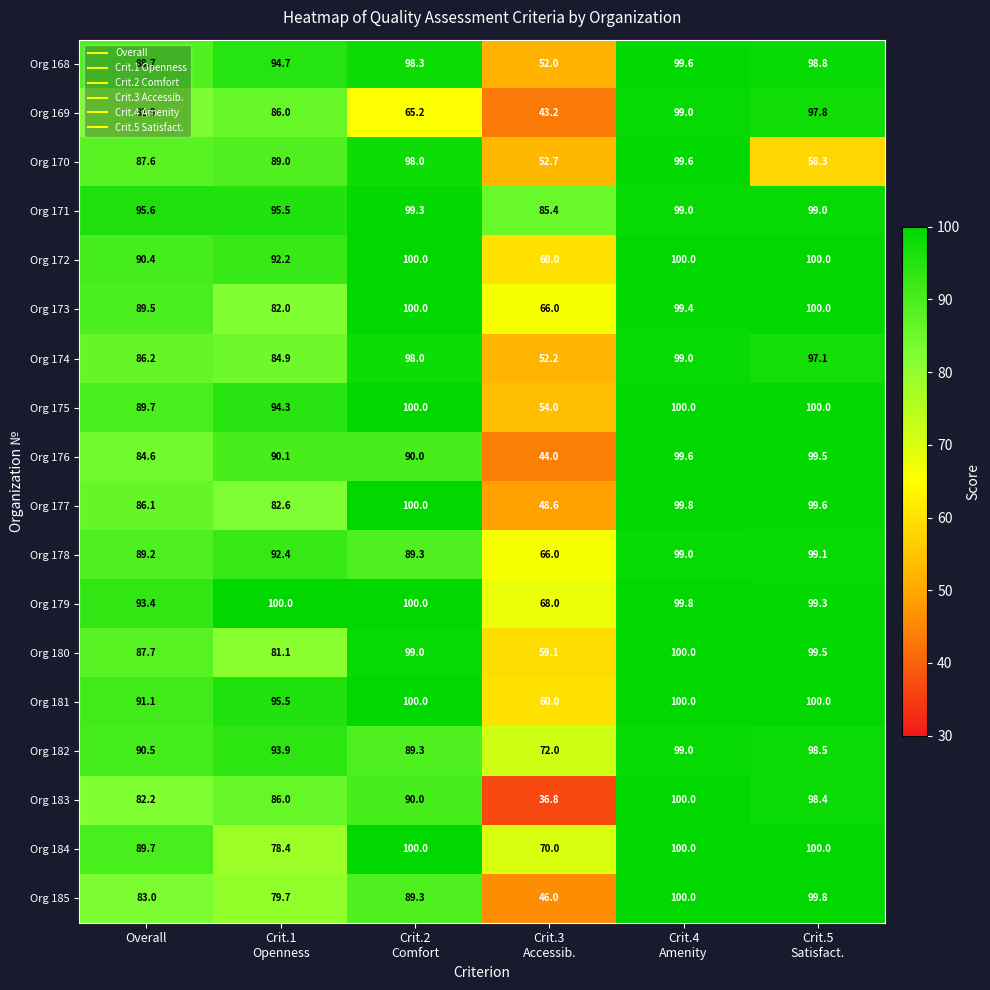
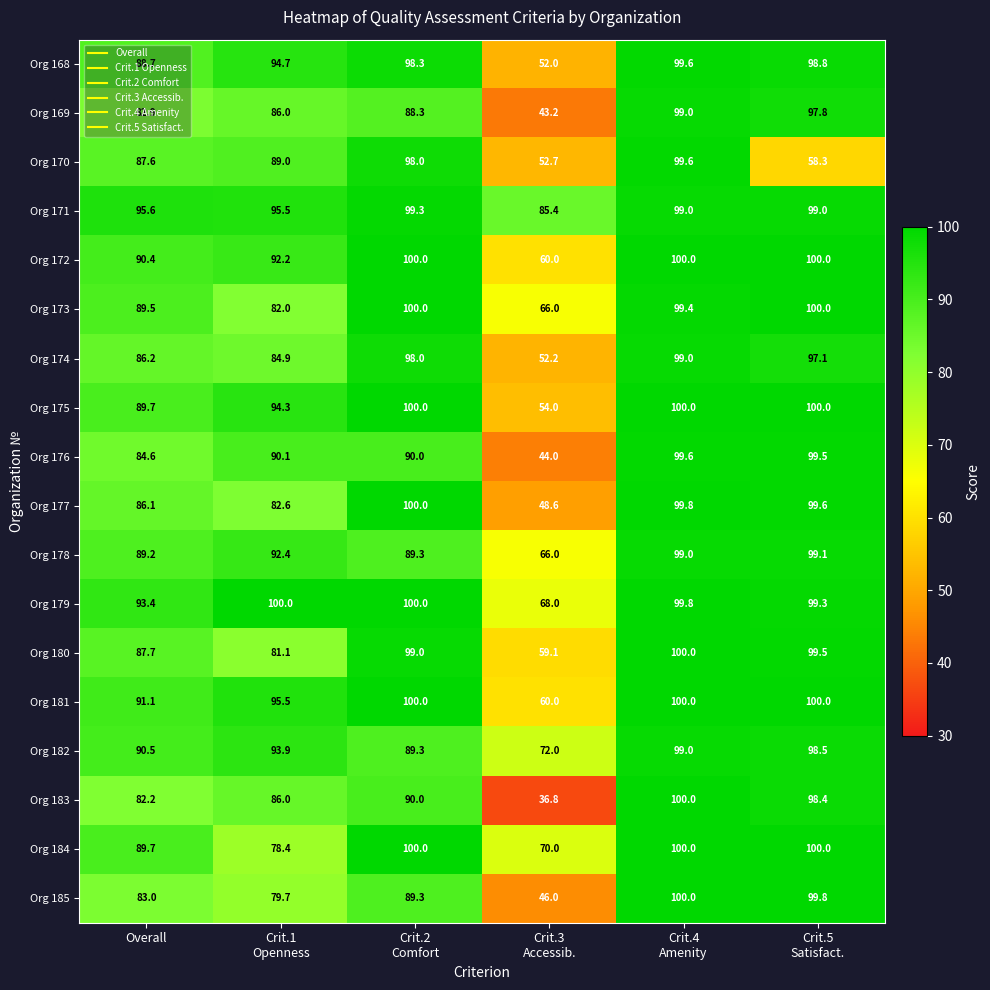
  {
    "Org 168": {
      "Crit.1 Openness": 94.7,
      "Crit.2 Comfort": 98.3,
      "Crit.3 Accessib.": 52.0,
      "Crit.4 Amenity": 99.6,
      "Crit.5 Satisfact.": 98.8
    },
    "Org 169": {
      "Crit.1 Openness": 86.0,
-     "Crit.2 Comfort": 65.2,
+     "Crit.2 Comfort": 88.3,
      "Crit.3 Accessib.": 43.2,
      "Crit.4 Amenity": 99.0,
      "Crit.5 Satisfact.": 97.8
    },
    "Org 170": {
      "Overall": 87.6,
      "Crit.1 Openness": 89.0,
      "Crit.2 Comfort": 98.0,
      "Crit.3 Accessib.": 52.7,
      "Crit.4 Amenity": 99.6,
      "Crit.5 Satisfact.": 58.3
    },
    "Org 171": {
      "Overall": 95.6,
      "Crit.1 Openness": 95.5,
      "Crit.2 Comfort": 99.3,
      "Crit.3 Accessib.": 85.4,
      "Crit.4 Amenity": 99.0,
      "Crit.5 Satisfact.": 99.0
    },
    "Org 172": {
      "Overall": 90.4,
      "Crit.1 Openness": 92.2,
      "Crit.2 Comfort": 100.0,
      "Crit.3 Accessib.": 60.0,
      "Crit.4 Amenity": 100.0,
      "Crit.5 Satisfact.": 100.0
    },
    "Org 173": {
      "Overall": 89.5,
      "Crit.1 Openness": 82.0,
      "Crit.2 Comfort": 100.0,
      "Crit.3 Accessib.": 66.0,
      "Crit.4 Amenity": 99.4,
      "Crit.5 Satisfact.": 100.0
    },
    "Org 174": {
      "Overall": 86.2,
      "Crit.1 Openness": 84.9,
      "Crit.2 Comfort": 98.0,
      "Crit.3 Accessib.": 52.2,
      "Crit.4 Amenity": 99.0,
      "Crit.5 Satisfact.": 97.1
    },
    "Org 175": {
      "Overall": 89.7,
      "Crit.1 Openness": 94.3,
      "Crit.2 Comfort": 100.0,
      "Crit.3 Accessib.": 54.0,
      "Crit.4 Amenity": 100.0,
      "Crit.5 Satisfact.": 100.0
    },
    "Org 176": {
      "Overall": 84.6,
      "Crit.1 Openness": 90.1,
      "Crit.2 Comfort": 90.0,
      "Crit.3 Accessib.": 44.0,
      "Crit.4 Amenity": 99.6,
      "Crit.5 Satisfact.": 99.5
    },
    "Org 177": {
      "Overall": 86.1,
      "Crit.1 Openness": 82.6,
      "Crit.2 Comfort": 100.0,
      "Crit.3 Accessib.": 48.6,
      "Crit.4 Amenity": 99.8,
      "Crit.5 Satisfact.": 99.6
    },
    "Org 178": {
      "Overall": 89.2,
      "Crit.1 Openness": 92.4,
      "Crit.2 Comfort": 89.3,
      "Crit.3 Accessib.": 66.0,
      "Crit.4 Amenity": 99.0,
      "Crit.5 Satisfact.": 99.1
    },
    "Org 179": {
      "Overall": 93.4,
      "Crit.1 Openness": 100.0,
      "Crit.2 Comfort": 100.0,
      "Crit.3 Accessib.": 68.0,
      "Crit.4 Amenity": 99.8,
      "Crit.5 Satisfact.": 99.3
    },
    "Org 180": {
      "Overall": 87.7,
      "Crit.1 Openness": 81.1,
      "Crit.2 Comfort": 99.0,
      "Crit.3 Accessib.": 59.1,
      "Crit.4 Amenity": 100.0,
      "Crit.5 Satisfact.": 99.5
    },
    "Org 181": {
      "Overall": 91.1,
      "Crit.1 Openness": 95.5,
      "Crit.2 Comfort": 100.0,
      "Crit.3 Accessib.": 60.0,
      "Crit.4 Amenity": 100.0,
      "Crit.5 Satisfact.": 100.0
    },
    "Org 182": {
      "Overall": 90.5,
      "Crit.1 Openness": 93.9,
      "Crit.2 Comfort": 89.3,
      "Crit.3 Accessib.": 72.0,
      "Crit.4 Amenity": 99.0,
      "Crit.5 Satisfact.": 98.5
    },
    "Org 183": {
      "Overall": 82.2,
      "Crit.1 Openness": 86.0,
      "Crit.2 Comfort": 90.0,
      "Crit.3 Accessib.": 36.8,
      "Crit.4 Amenity": 100.0,
      "Crit.5 Satisfact.": 98.4
    },
    "Org 184": {
      "Overall": 89.7,
      "Crit.1 Openness": 78.4,
      "Crit.2 Comfort": 100.0,
      "Crit.3 Accessib.": 70.0,
      "Crit.4 Amenity": 100.0,
      "Crit.5 Satisfact.": 100.0
    },
    "Org 185": {
      "Overall": 83.0,
      "Crit.1 Openness": 79.7,
      "Crit.2 Comfort": 89.3,
      "Crit.3 Accessib.": 46.0,
      "Crit.4 Amenity": 100.0,
      "Crit.5 Satisfact.": 99.8
    }
  }
